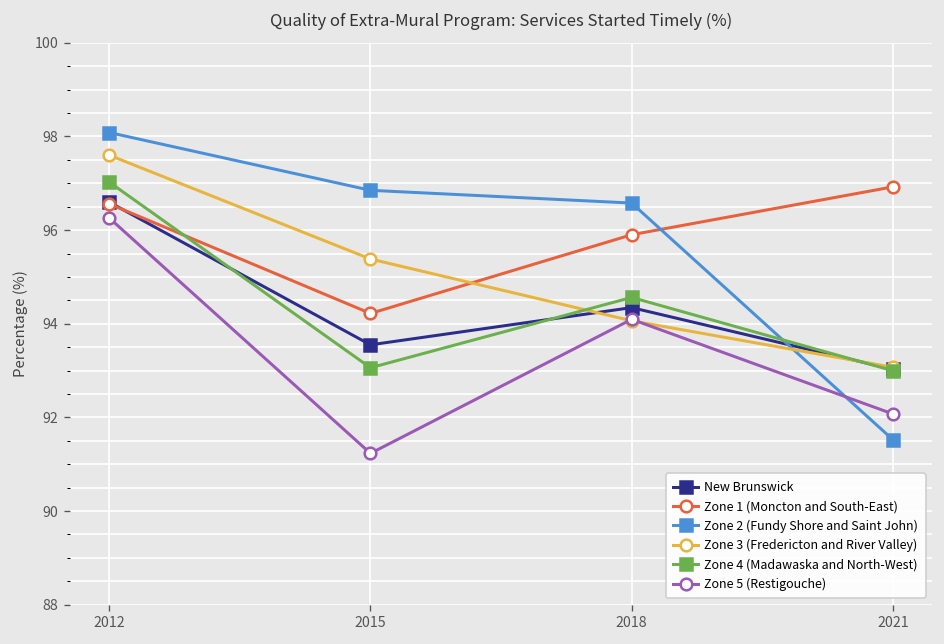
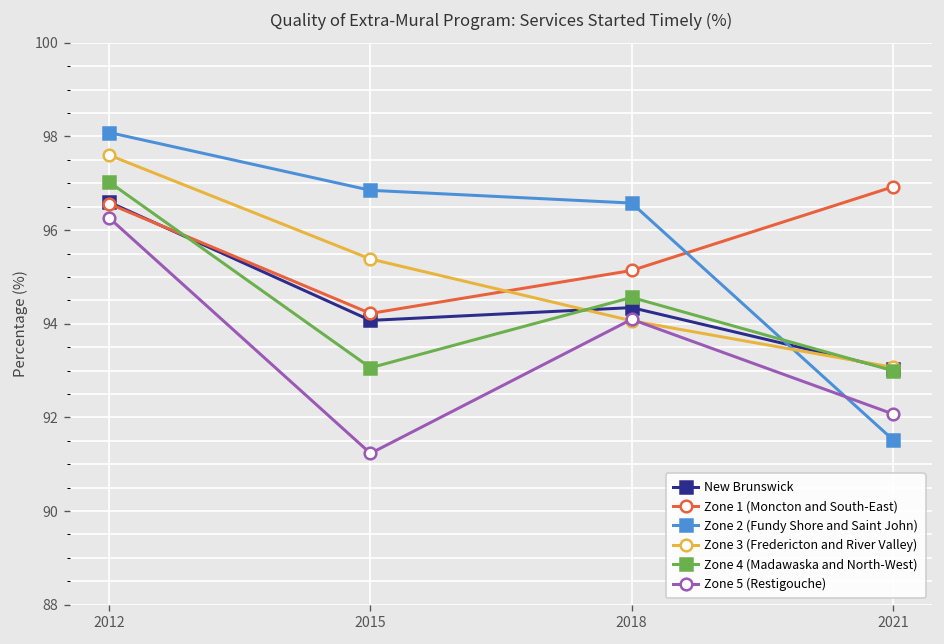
  {
    "New Brunswick": {
-     "2015": 93.5,
+     "2015": 94.1,
      "2018": 94.3
    },
    "Zone 1 (Moncton and South-East)": {
      "2015": 94.2,
-     "2018": 95.9,
+     "2018": 95.1,
      "2021": 96.9
    },
    "Zone 2 (Fundy Shore and Saint John)": {
      "2012": 98.1,
      "2015": 96.8,
      "2018": 96.6,
      "2021": 91.5
    },
    "Zone 3 (Fredericton and River Valley)": {
      "2012": 97.6,
      "2015": 95.4
    },
    "Zone 4 (Madawaska and North-West)": {
      "2012": 97.0,
      "2015": 93.1,
      "2018": 94.6
    },
    "Zone 5 (Restigouche)": {
      "2012": 96.3,
      "2015": 91.2,
      "2021": 92.1
    }
  }
